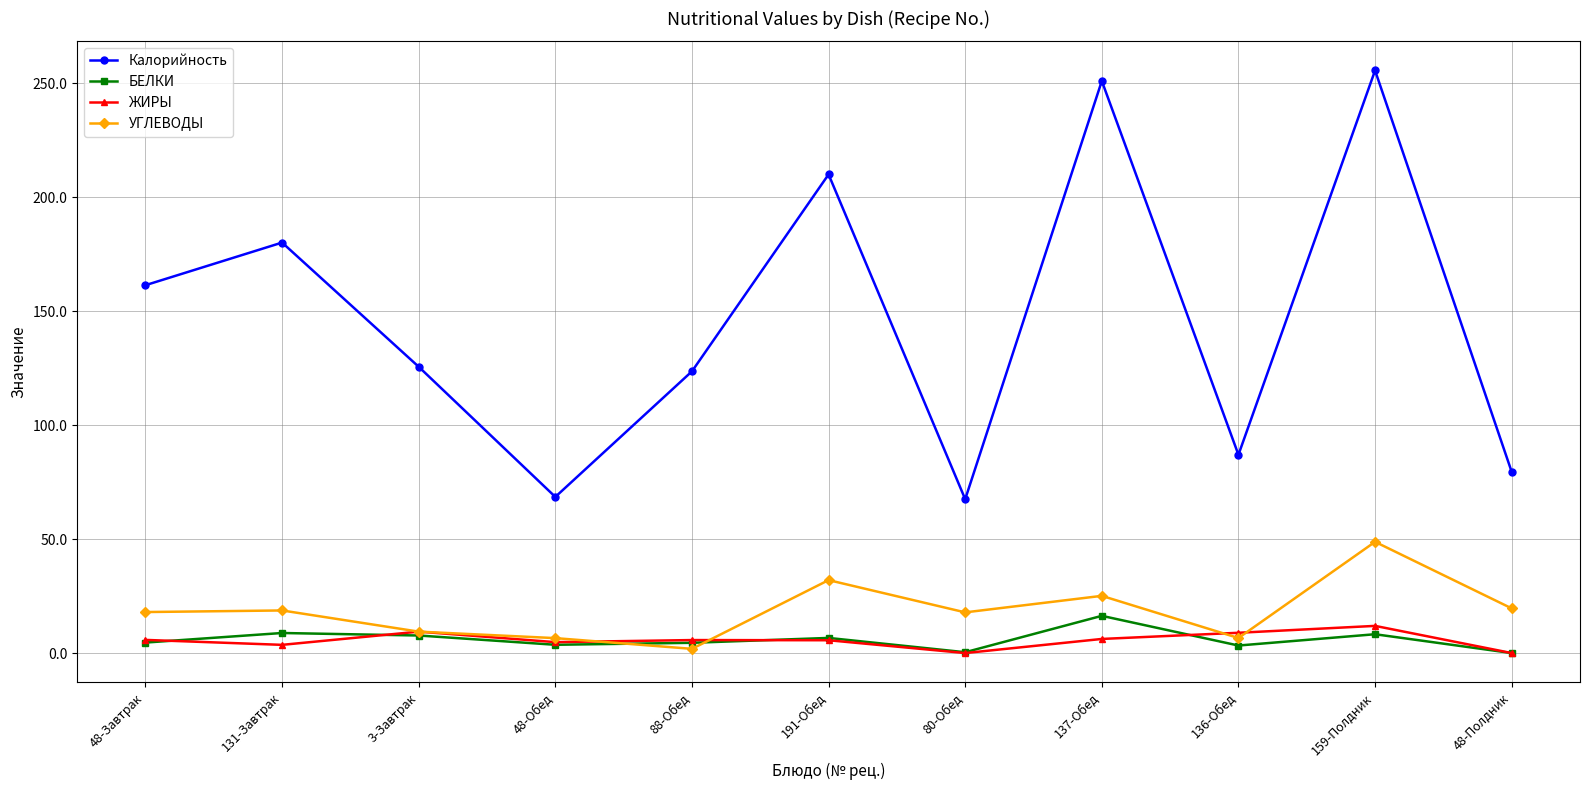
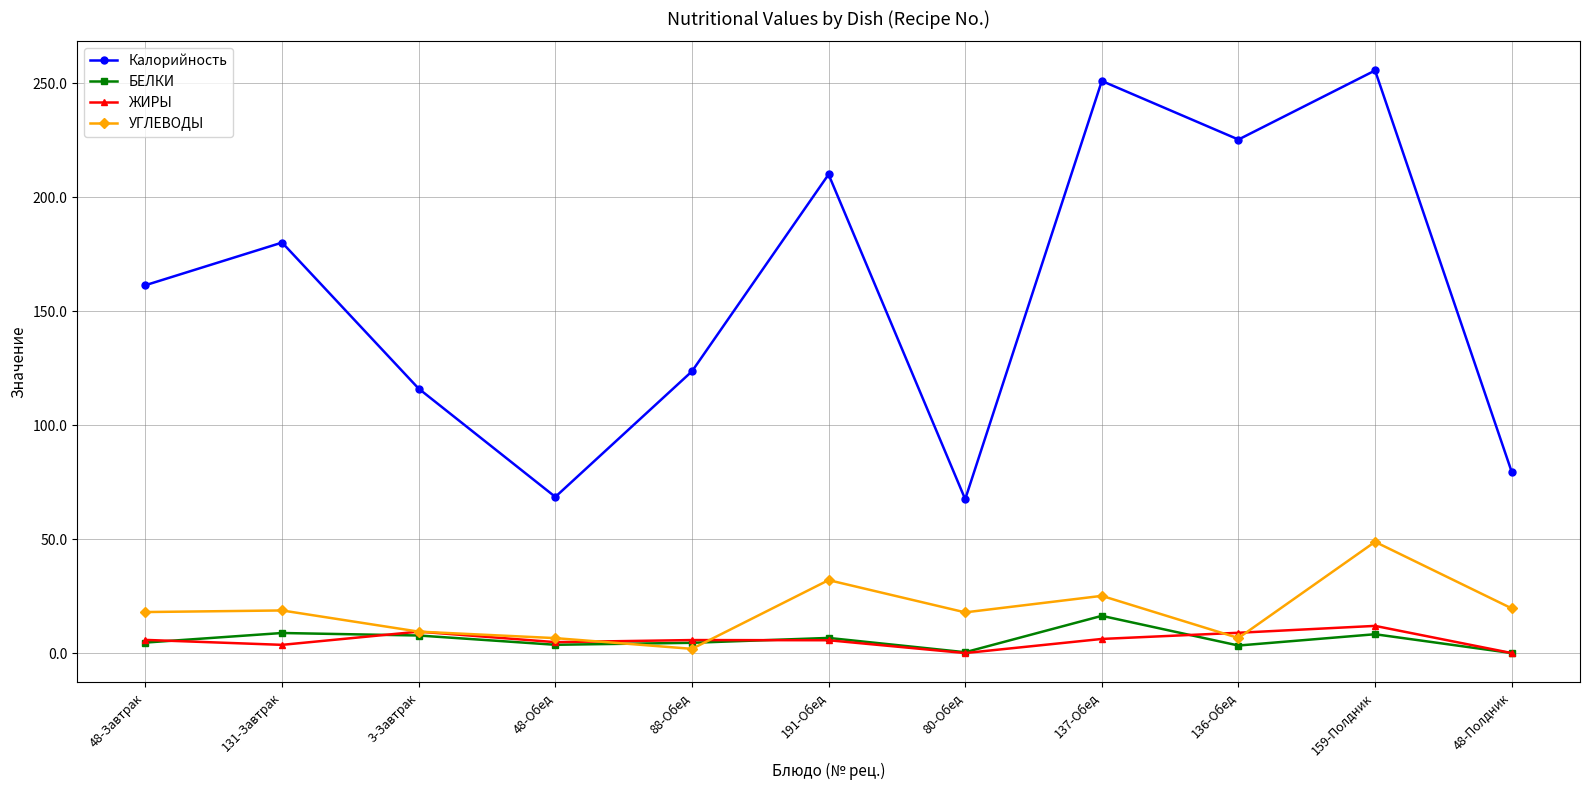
  {
    "Калорийность": {
      "48-Завтрак": 161,
      "131-Завтрак": 180,
-     "3-Завтрак": 126,
+     "3-Завтрак": 116,
      "48-Обед": 69,
      "88-Обед": 124,
      "191-Обед": 210,
      "80-Обед": 68,
      "137-Обед": 251,
-     "136-Обед": 87,
+     "136-Обед": 225,
      "159-Полдник": 256,
      "48-Полдник": 80
    },
    "БЕЛКИ": {
      "48-Завтрак": 5,
      "131-Завтрак": 9,
      "3-Завтрак": 8,
      "48-Обед": 4,
      "88-Обед": 5,
      "137-Обед": 16,
      "136-Обед": 3,
      "159-Полдник": 8
    },
    "ЖИРЫ": {
      "48-Завтрак": 6,
      "131-Завтрак": 4,
      "48-Обед": 5,
      "88-Обед": 6,
      "137-Обед": 6,
      "136-Обед": 9,
      "159-Полдник": 12
    },
    "УГЛЕВОДЫ": {
      "48-Завтрак": 18,
      "131-Завтрак": 19,
      "48-Обед": 7,
      "88-Обед": 2,
      "191-Обед": 32,
      "80-Обед": 18,
      "137-Обед": 25,
      "136-Обед": 7,
      "159-Полдник": 49,
      "48-Полдник": 20
    }
  }
